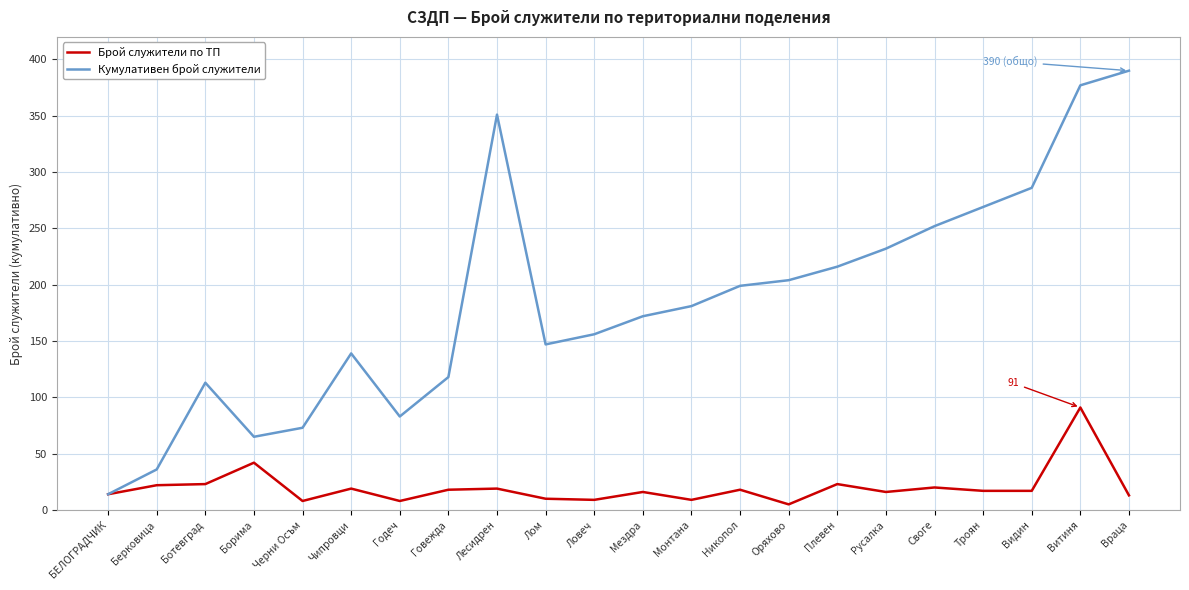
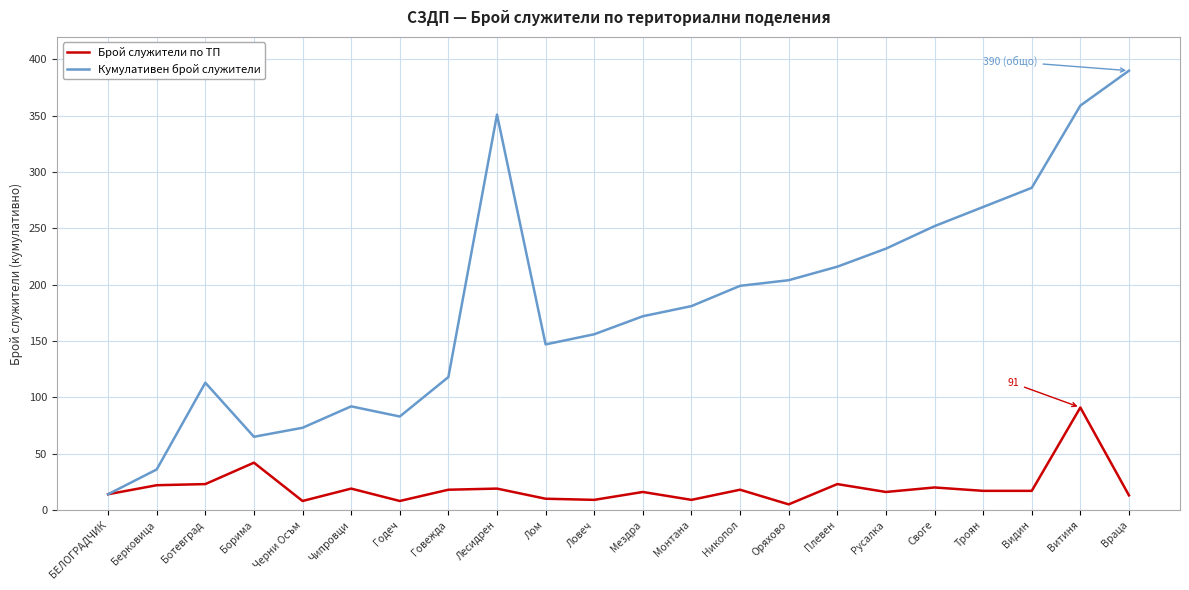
  {
    "Брой служители по ТП": {
      "Витиня": 91
    },
    "Кумулативен брой служители": {
      "Берковица": 36,
      "Ботевград": 113,
      "Борима": 65,
      "Черни Осъм": 73,
-     "Чипровци": 139,
+     "Чипровци": 92,
      "Годеч": 83,
      "Говежда": 118,
      "Лесидрен": 351,
      "Лом": 147,
      "Ловеч": 156,
      "Мездра": 172,
      "Монтана": 181,
      "Никопол": 199,
      "Оряхово": 204,
      "Плевен": 216,
      "Русалка": 232,
      "Своге": 252,
      "Троян": 269,
      "Видин": 286,
-     "Витиня": 377
+     "Витиня": 359
    }
  }
